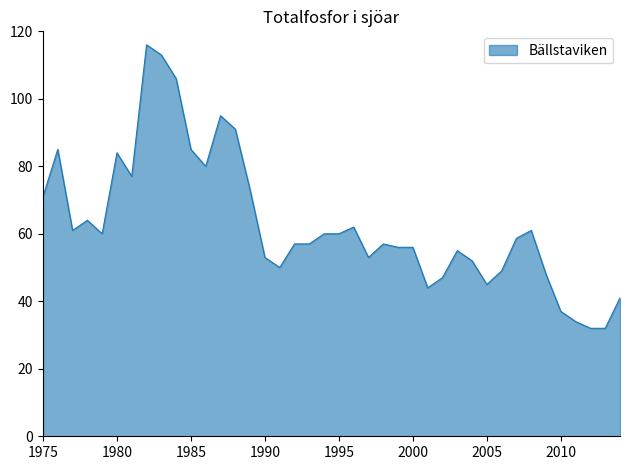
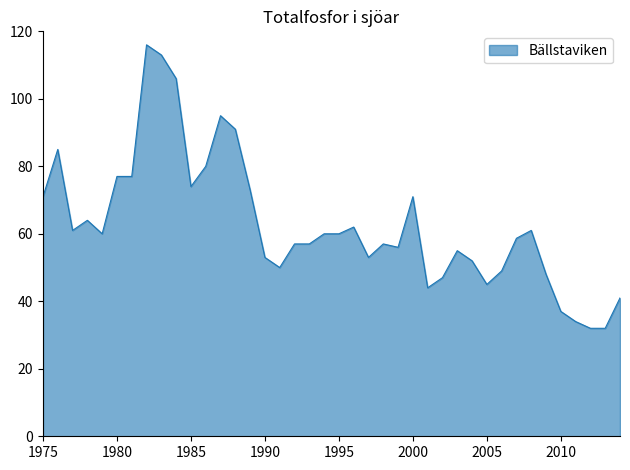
  {
    "1975": 71,
-   "1980": 84,
-   "1985": 85,
+   "1980": 77,
+   "1985": 74,
    "1990": 53,
    "1995": 60,
-   "2000": 56,
+   "2000": 71,
    "2005": 45,
    "2010": 37
  }
